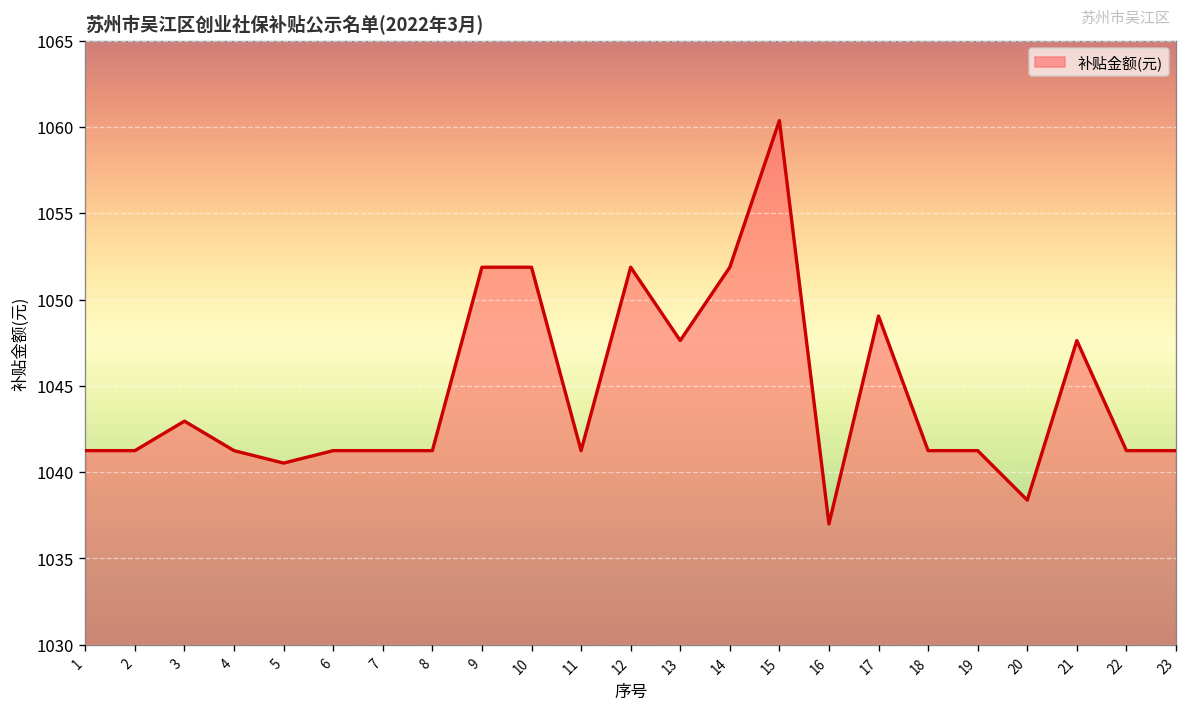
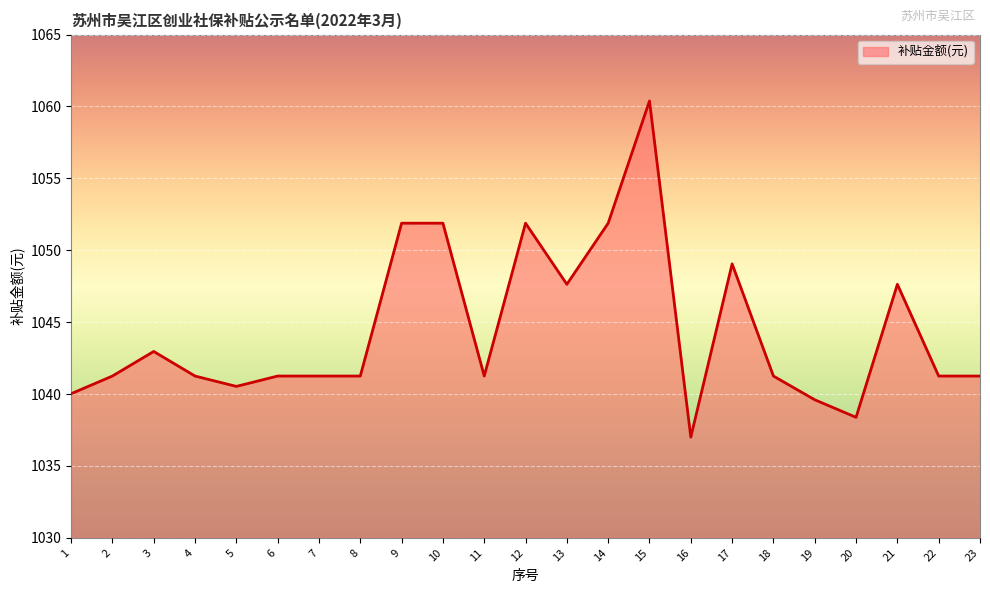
  {
-   "1": 1041.3,
+   "1": 1040.0,
    "2": 1041.3,
    "3": 1043.0,
    "4": 1041.3,
    "5": 1040.5,
    "6": 1041.3,
    "7": 1041.3,
    "8": 1041.3,
    "9": 1051.9,
    "10": 1051.9,
    "11": 1041.3,
    "12": 1051.9,
    "13": 1047.6,
    "14": 1051.9,
    "15": 1060.4,
    "16": 1037.0,
    "17": 1049.1,
    "18": 1041.3,
-   "19": 1041.3,
+   "19": 1039.6,
    "20": 1038.4,
    "21": 1047.6,
    "22": 1041.3,
    "23": 1041.3
  }
